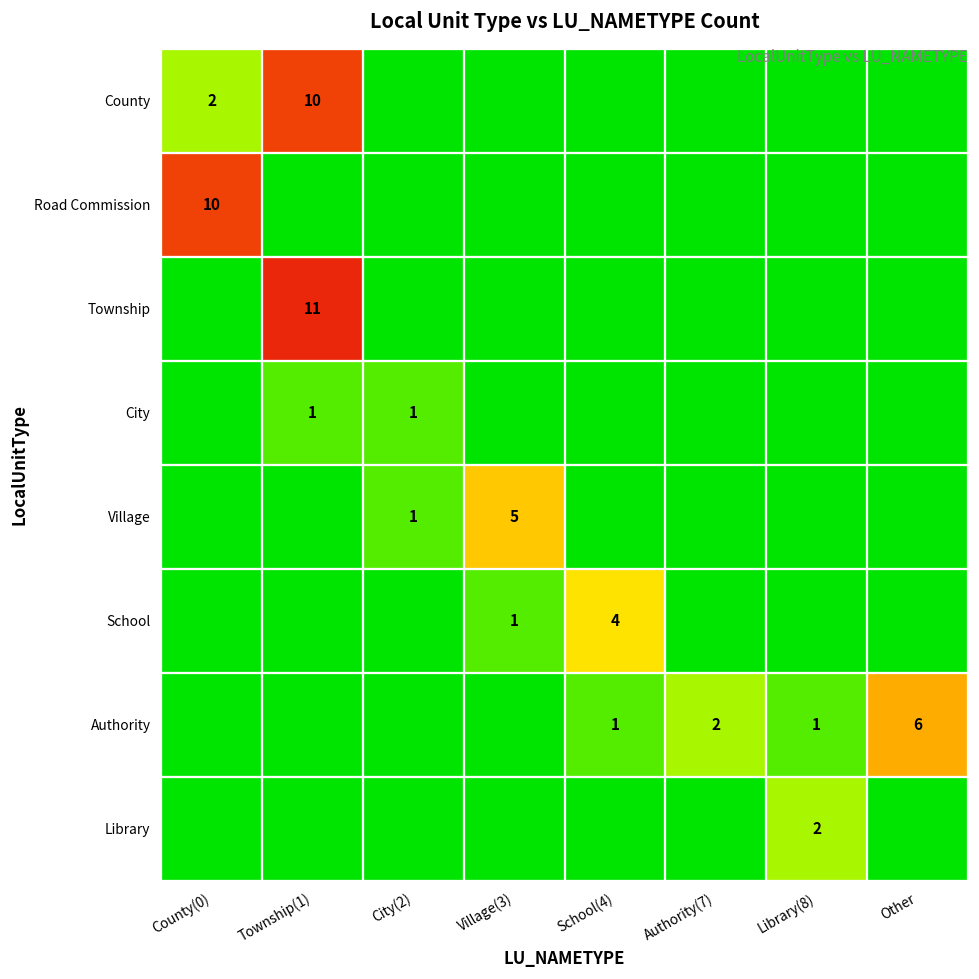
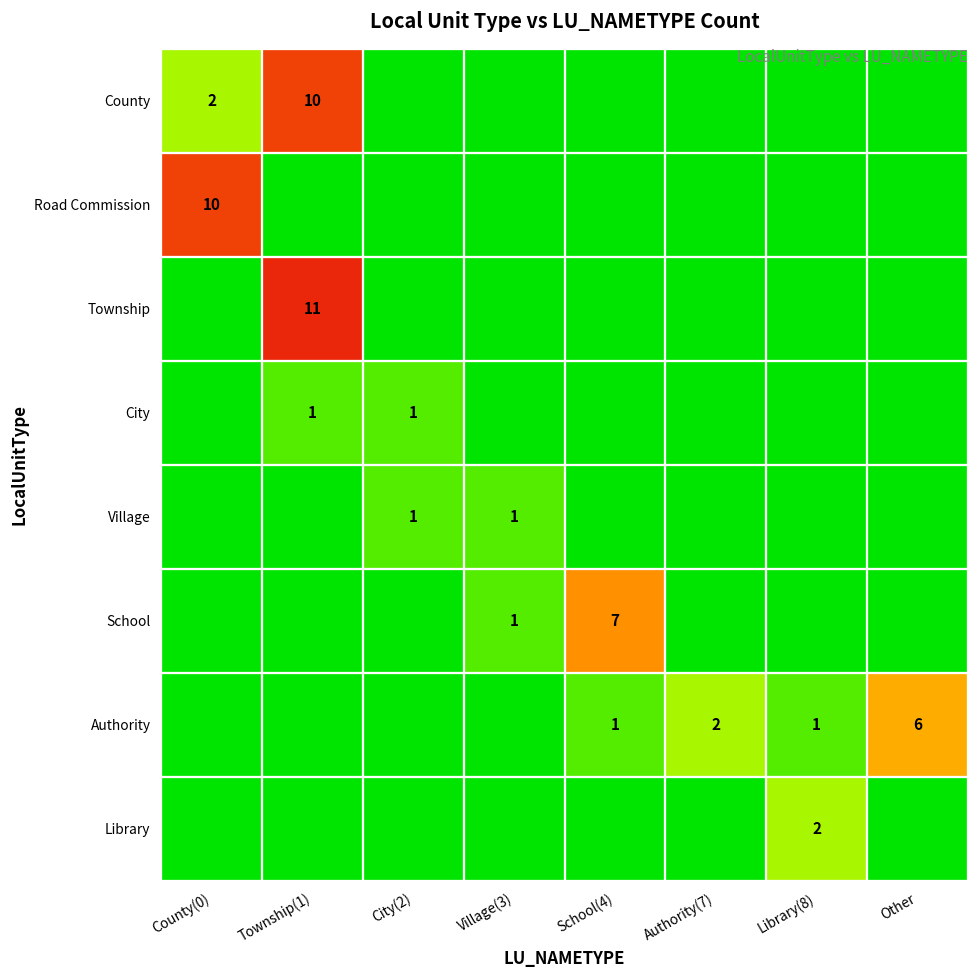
  {
    "County": {
      "County(0)": 2,
      "Township(1)": 10
    },
    "Road Commission": {
      "County(0)": 10
    },
    "Township": {
      "Township(1)": 11
    },
    "City": {
      "Township(1)": 1,
      "City(2)": 1
    },
    "Village": {
      "City(2)": 1,
-     "Village(3)": 5
+     "Village(3)": 1
    },
    "School": {
      "Village(3)": 1,
-     "School(4)": 4
+     "School(4)": 7
    },
    "Authority": {
      "School(4)": 1,
      "Authority(7)": 2,
      "Library(8)": 1,
      "Other": 6
    },
    "Library": {
      "Library(8)": 2
    }
  }
